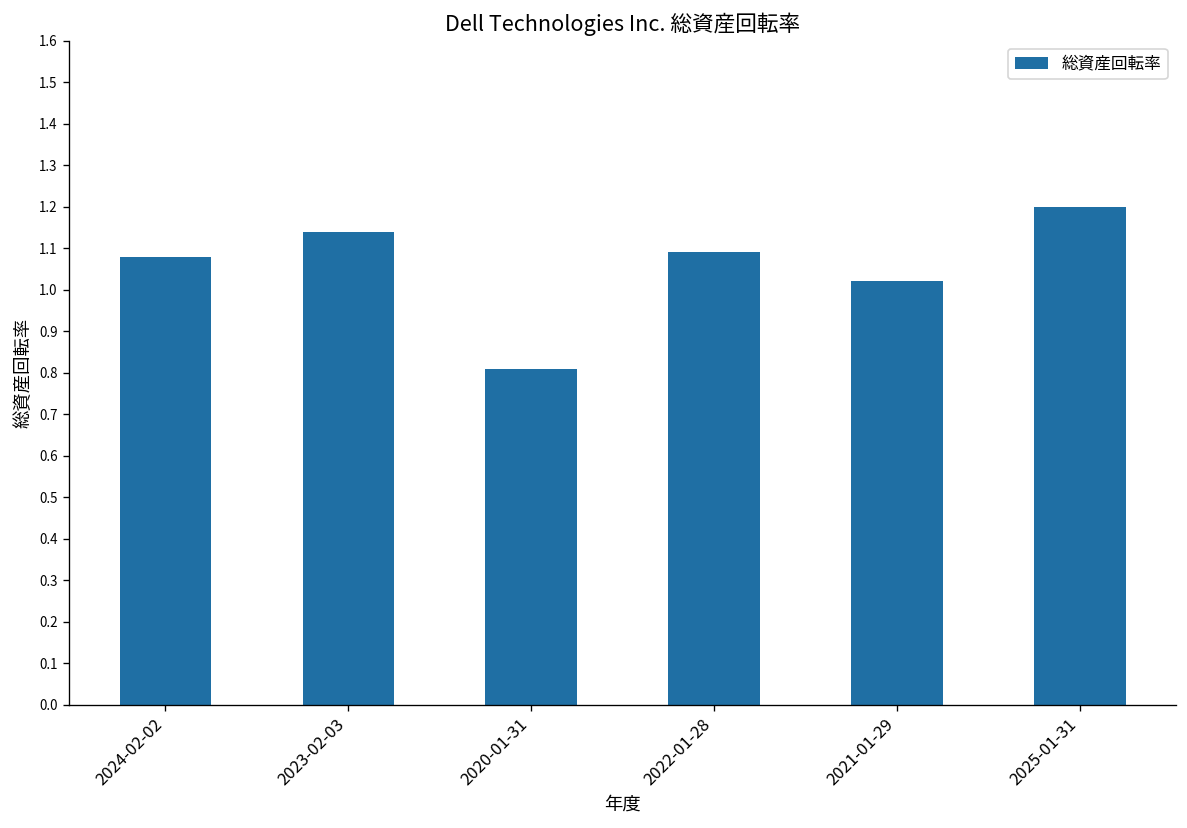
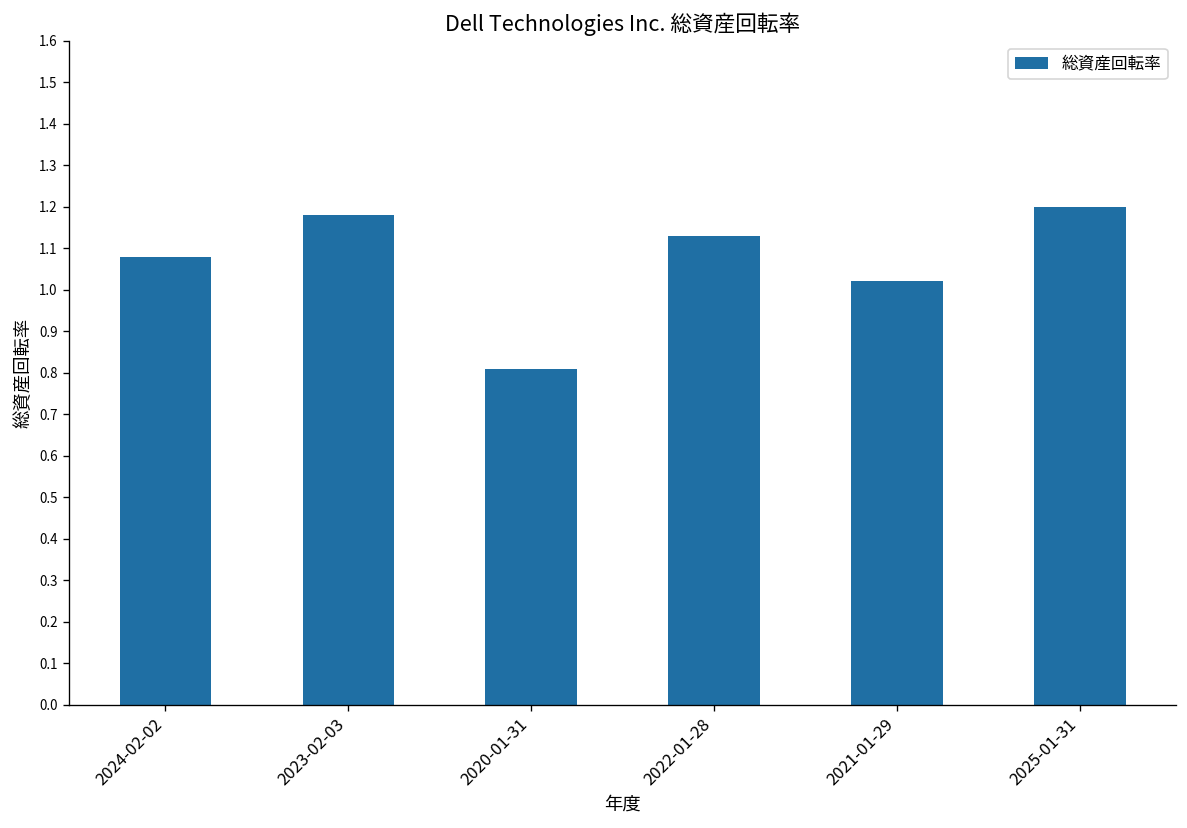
  {
    "2024-02-02": 1.08,
-   "2023-02-03": 1.14,
+   "2023-02-03": 1.18,
    "2020-01-31": 0.81,
-   "2022-01-28": 1.09,
+   "2022-01-28": 1.13,
    "2021-01-29": 1.02,
    "2025-01-31": 1.20
  }
